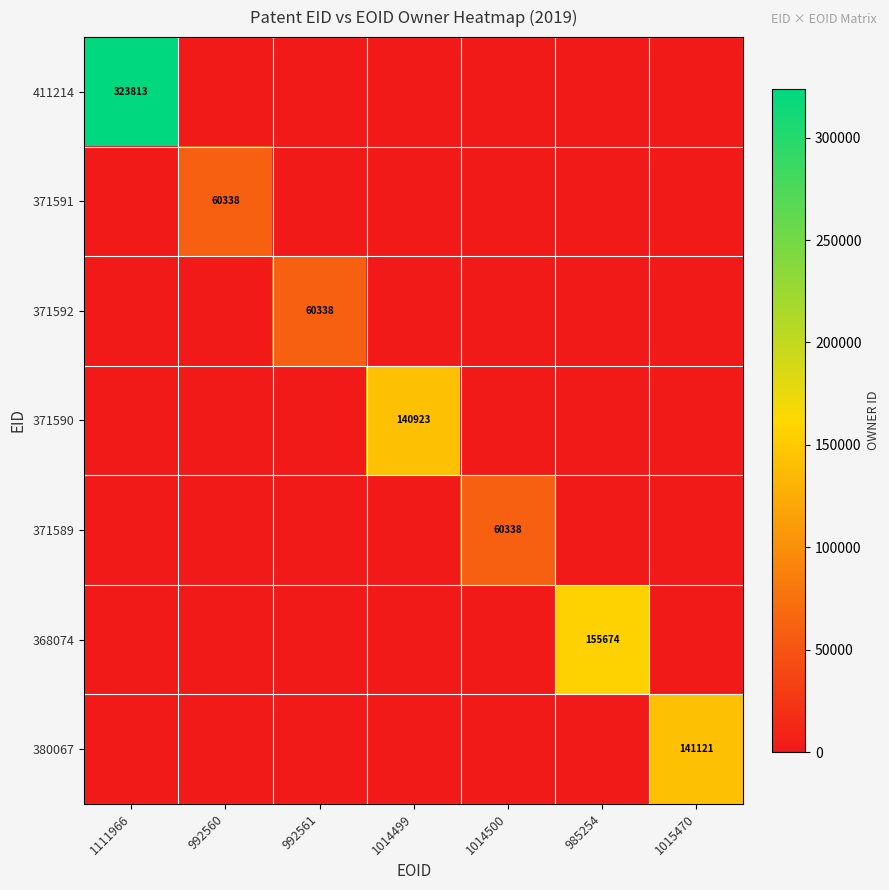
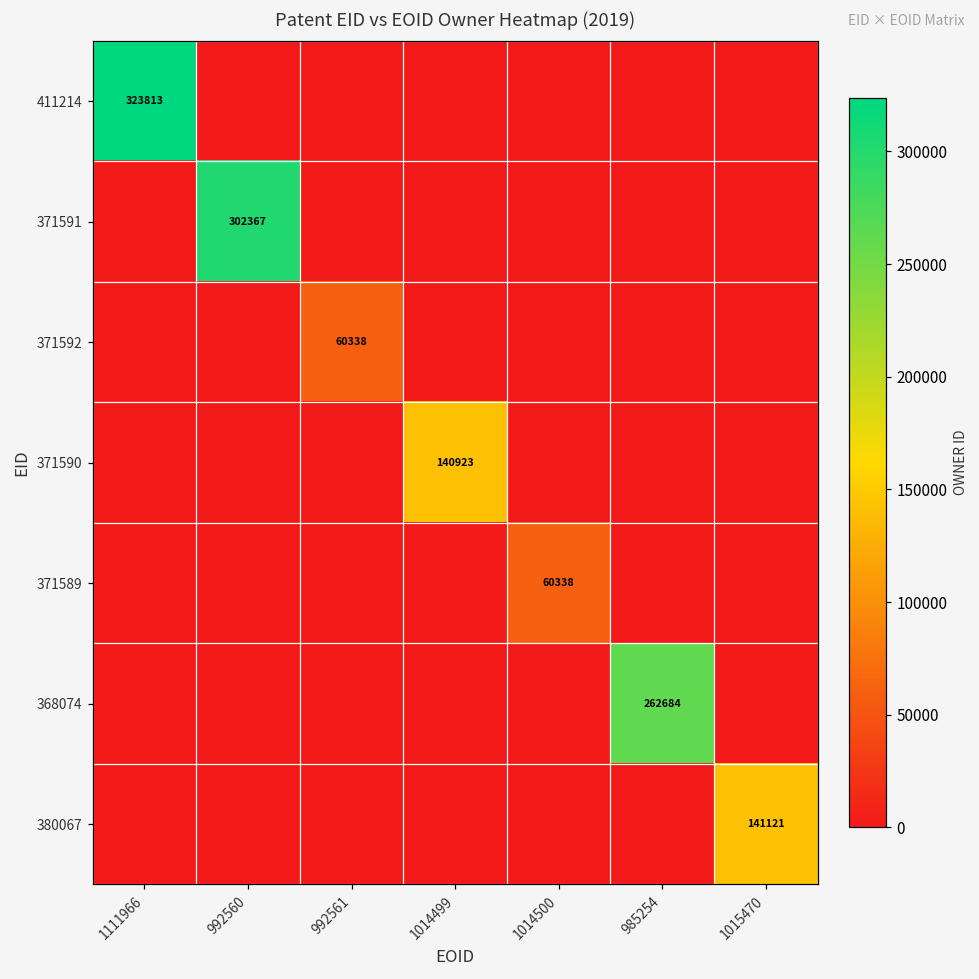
  {
    "411214": {
      "1111966": 323813
    },
    "371591": {
-     "992560": 60338
+     "992560": 302367
    },
    "371592": {
      "992561": 60338
    },
    "371590": {
      "1014499": 140923
    },
    "371589": {
      "1014500": 60338
    },
    "368074": {
-     "985254": 155674
+     "985254": 262684
    },
    "380067": {
      "1015470": 141121
    }
  }
